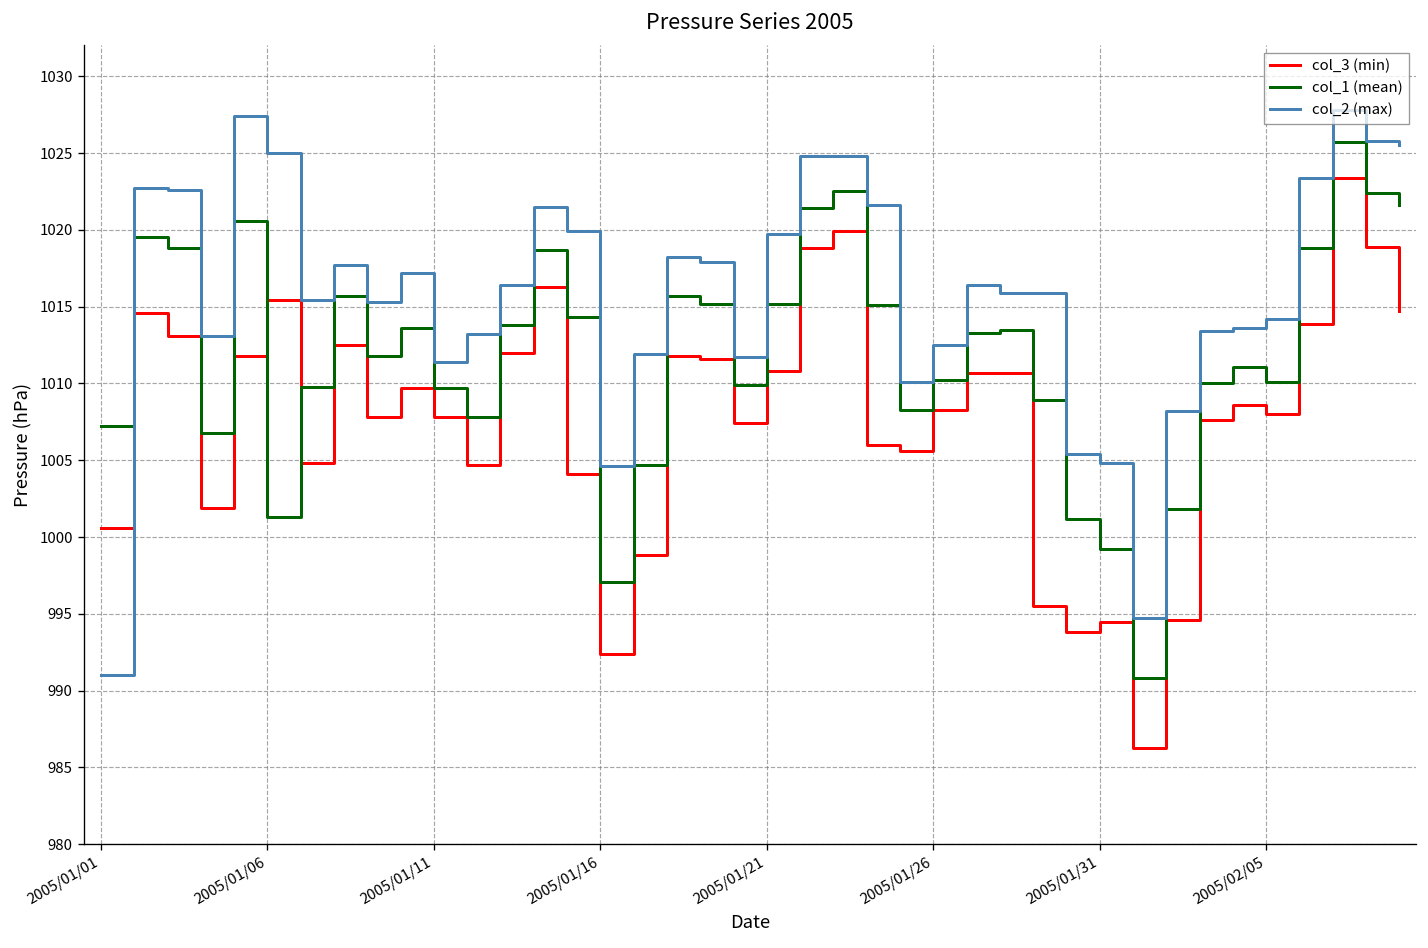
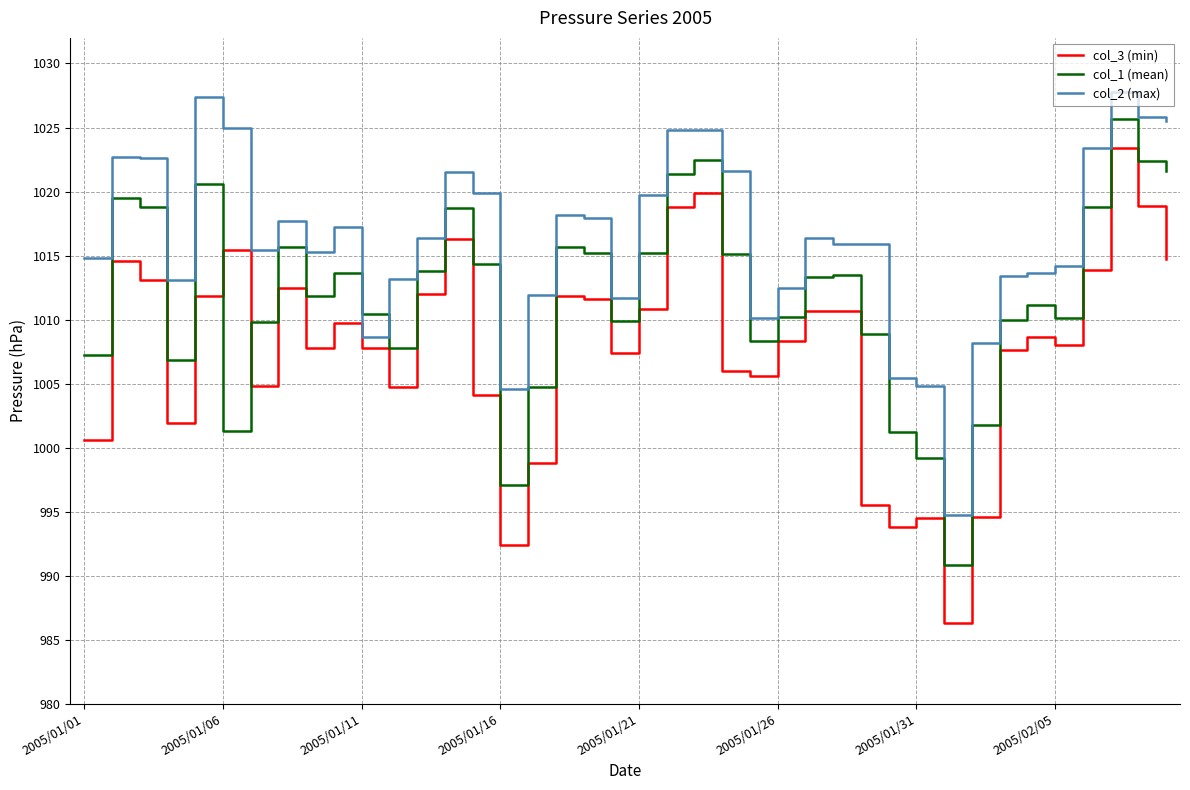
  {
    "col_3 (min)": {
      "2005/01/01": 1000.6,
      "2005/01/06": 1015.4,
      "2005/01/11": 1007.8,
      "2005/01/16": 992.4,
      "2005/01/21": 1010.8,
      "2005/01/26": 1008.3,
      "2005/01/31": 994.5,
      "2005/02/05": 1008.0
    },
    "col_1 (mean)": {
      "2005/01/01": 1007.2,
      "2005/01/06": 1001.3,
-     "2005/01/11": 1009.7,
+     "2005/01/11": 1010.4,
      "2005/01/16": 997.1,
      "2005/01/21": 1015.2,
      "2005/01/26": 1010.2,
      "2005/01/31": 999.2,
      "2005/02/05": 1010.1
    },
    "col_2 (max)": {
-     "2005/01/01": 991.0,
+     "2005/01/01": 1014.8,
      "2005/01/06": 1025.0,
-     "2005/01/11": 1011.4,
+     "2005/01/11": 1008.6,
      "2005/01/16": 1004.6,
      "2005/01/21": 1019.7,
      "2005/01/26": 1012.5,
      "2005/01/31": 1004.8,
      "2005/02/05": 1014.2
    }
  }
